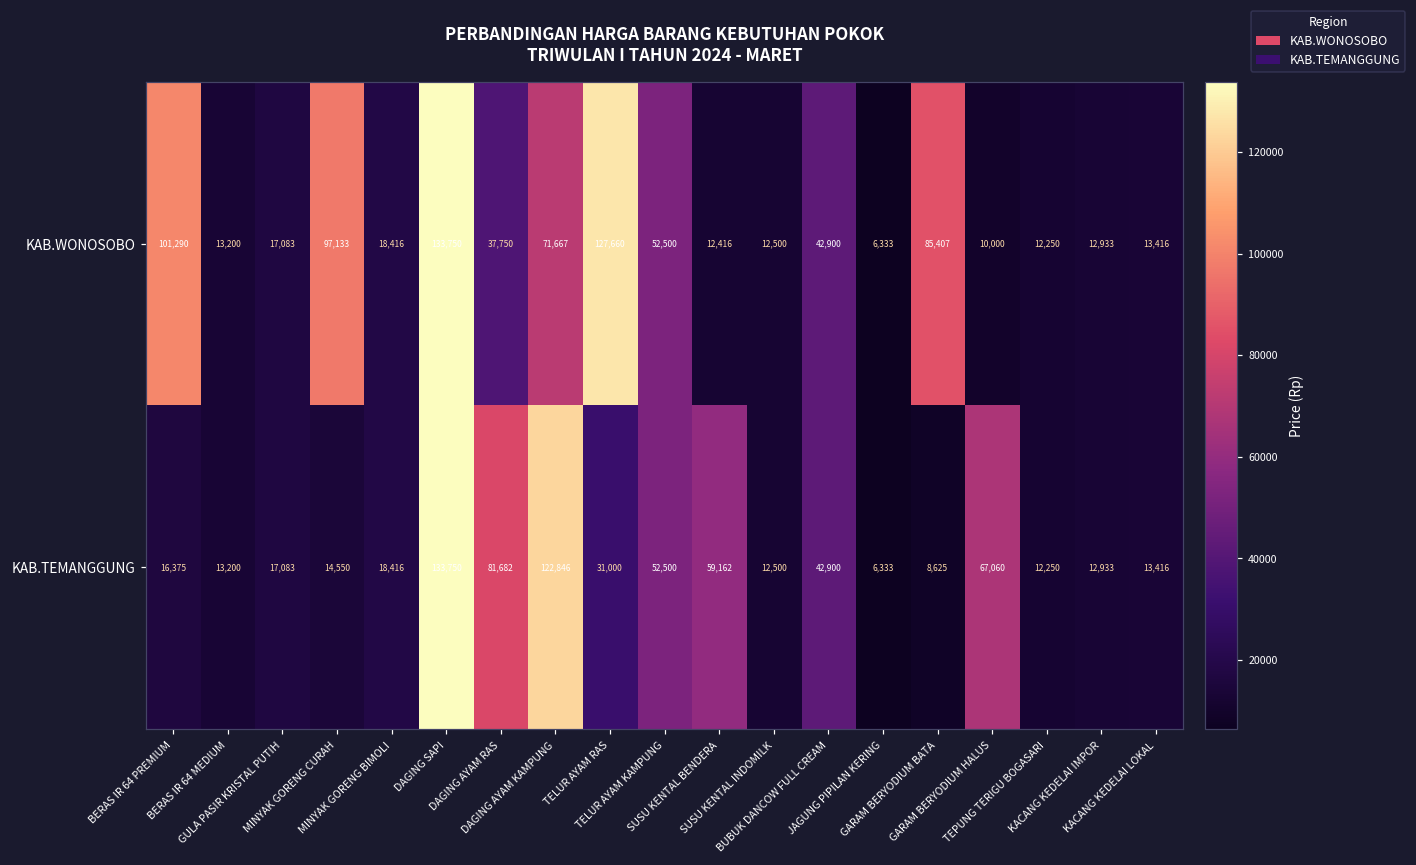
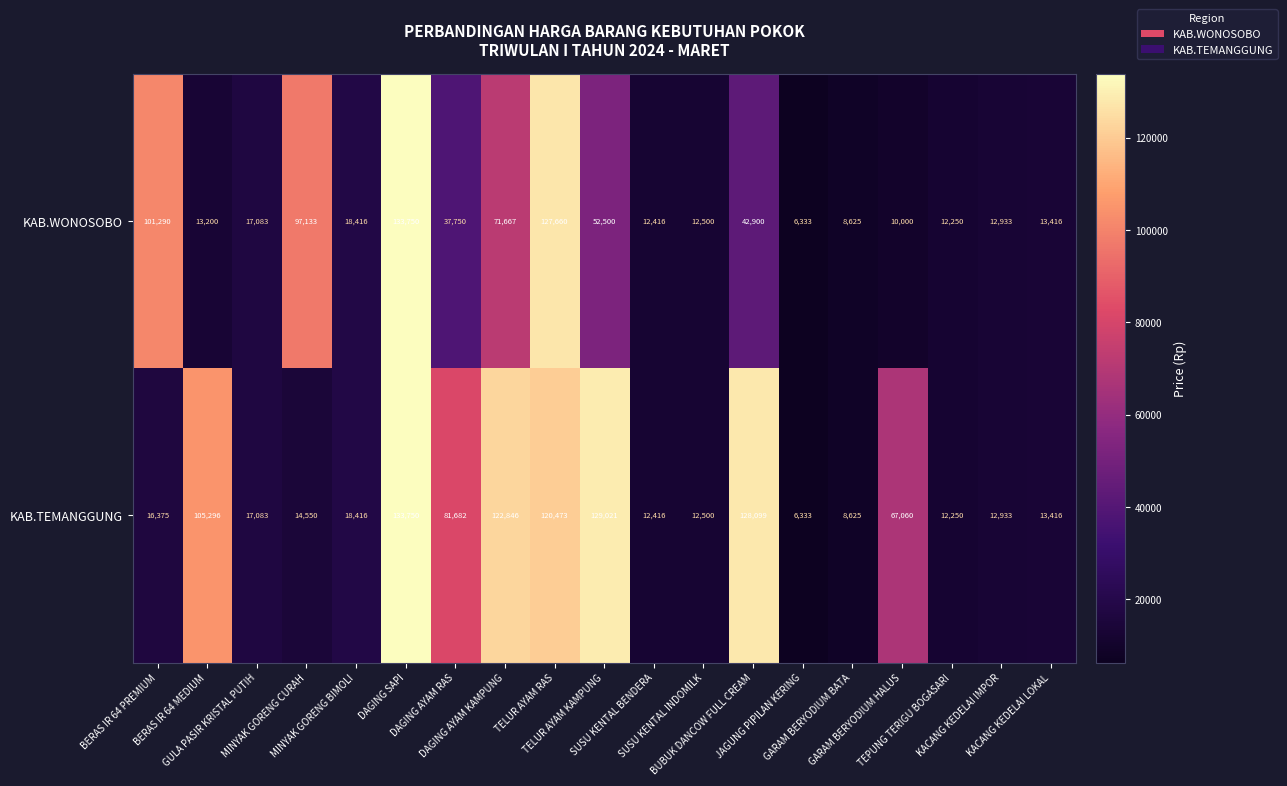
  {
    "KAB.WONOSOBO": {
      "BERAS IR 64 PREMIUM": "101,290",
      "BERAS IR 64 MEDIUM": "13,200",
      "GULA PASIR KRISTAL PUTIH": "17,083",
      "MINYAK GORENG CURAH": "97,133",
      "MINYAK GORENG BIMOLI": "18,416",
      "DAGING SAPI": "133,750",
      "DAGING AYAM RAS": "37,750",
      "DAGING AYAM KAMPUNG": "71,667",
      "TELUR AYAM RAS": "127,660",
      "TELUR AYAM KAMPUNG": "52,500",
      "SUSU KENTAL BENDERA": "12,416",
      "SUSU KENTAL INDOMILK": "12,500",
      "BUBUK DANCOW FULL CREAM": "42,900",
      "JAGUNG PIPILAN KERING": "6,333",
-     "GARAM BERYODIUM BATA": "85,407",
+     "GARAM BERYODIUM BATA": "8,625",
      "GARAM BERYODIUM HALUS": "10,000",
      "TEPUNG TERIGU BOGASARI": "12,250",
      "KACANG KEDELAI IMPOR": "12,933",
      "KACANG KEDELAI LOKAL": "13,416"
    },
    "KAB.TEMANGGUNG": {
      "BERAS IR 64 PREMIUM": "16,375",
-     "BERAS IR 64 MEDIUM": "13,200",
+     "BERAS IR 64 MEDIUM": "105,296",
      "GULA PASIR KRISTAL PUTIH": "17,083",
      "MINYAK GORENG CURAH": "14,550",
      "MINYAK GORENG BIMOLI": "18,416",
      "DAGING SAPI": "133,750",
      "DAGING AYAM RAS": "81,682",
      "DAGING AYAM KAMPUNG": "122,846",
-     "TELUR AYAM RAS": "31,000",
-     "TELUR AYAM KAMPUNG": "52,500",
-     "SUSU KENTAL BENDERA": "59,162",
+     "TELUR AYAM RAS": "120,473",
+     "TELUR AYAM KAMPUNG": "129,021",
+     "SUSU KENTAL BENDERA": "12,416",
      "SUSU KENTAL INDOMILK": "12,500",
-     "BUBUK DANCOW FULL CREAM": "42,900",
+     "BUBUK DANCOW FULL CREAM": "128,099",
      "JAGUNG PIPILAN KERING": "6,333",
      "GARAM BERYODIUM BATA": "8,625",
      "GARAM BERYODIUM HALUS": "67,060",
      "TEPUNG TERIGU BOGASARI": "12,250",
      "KACANG KEDELAI IMPOR": "12,933",
      "KACANG KEDELAI LOKAL": "13,416"
    }
  }
